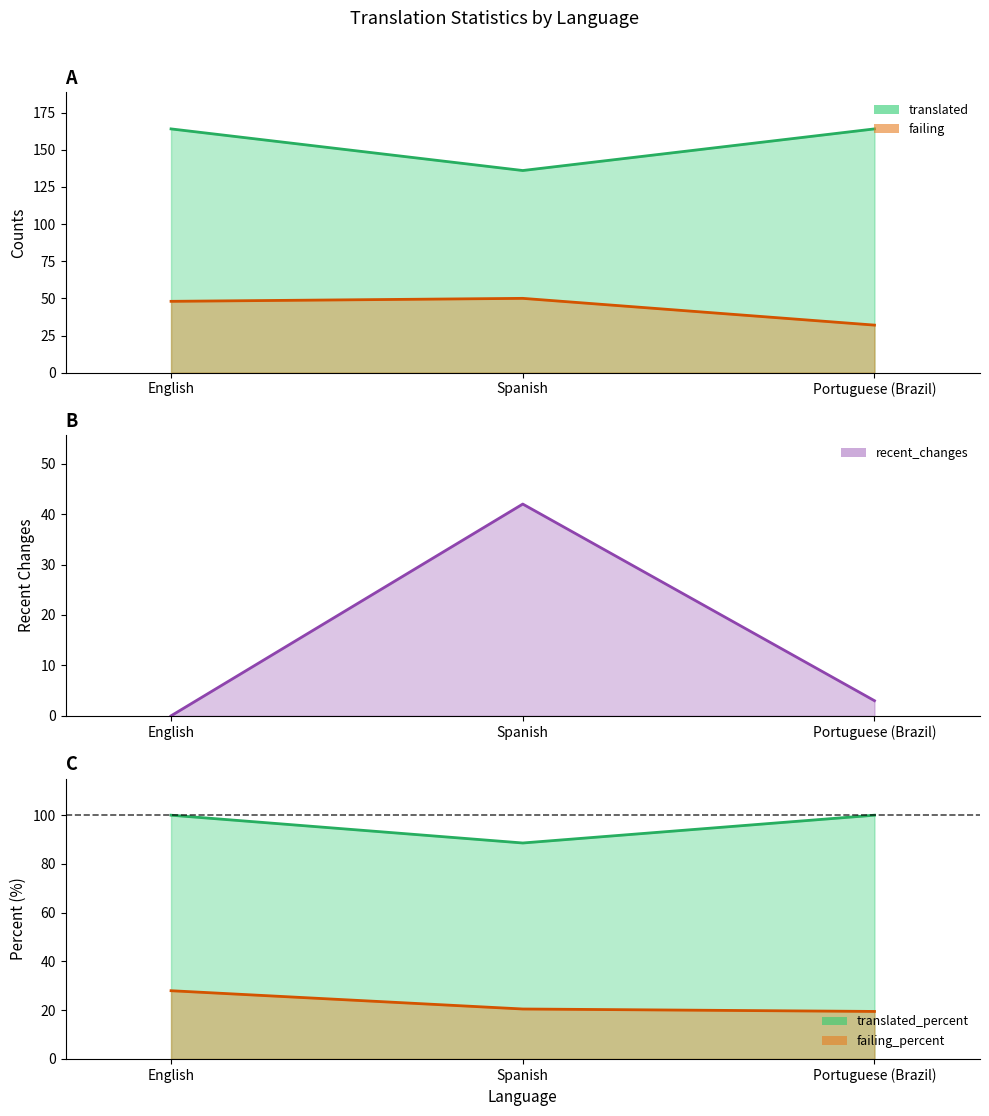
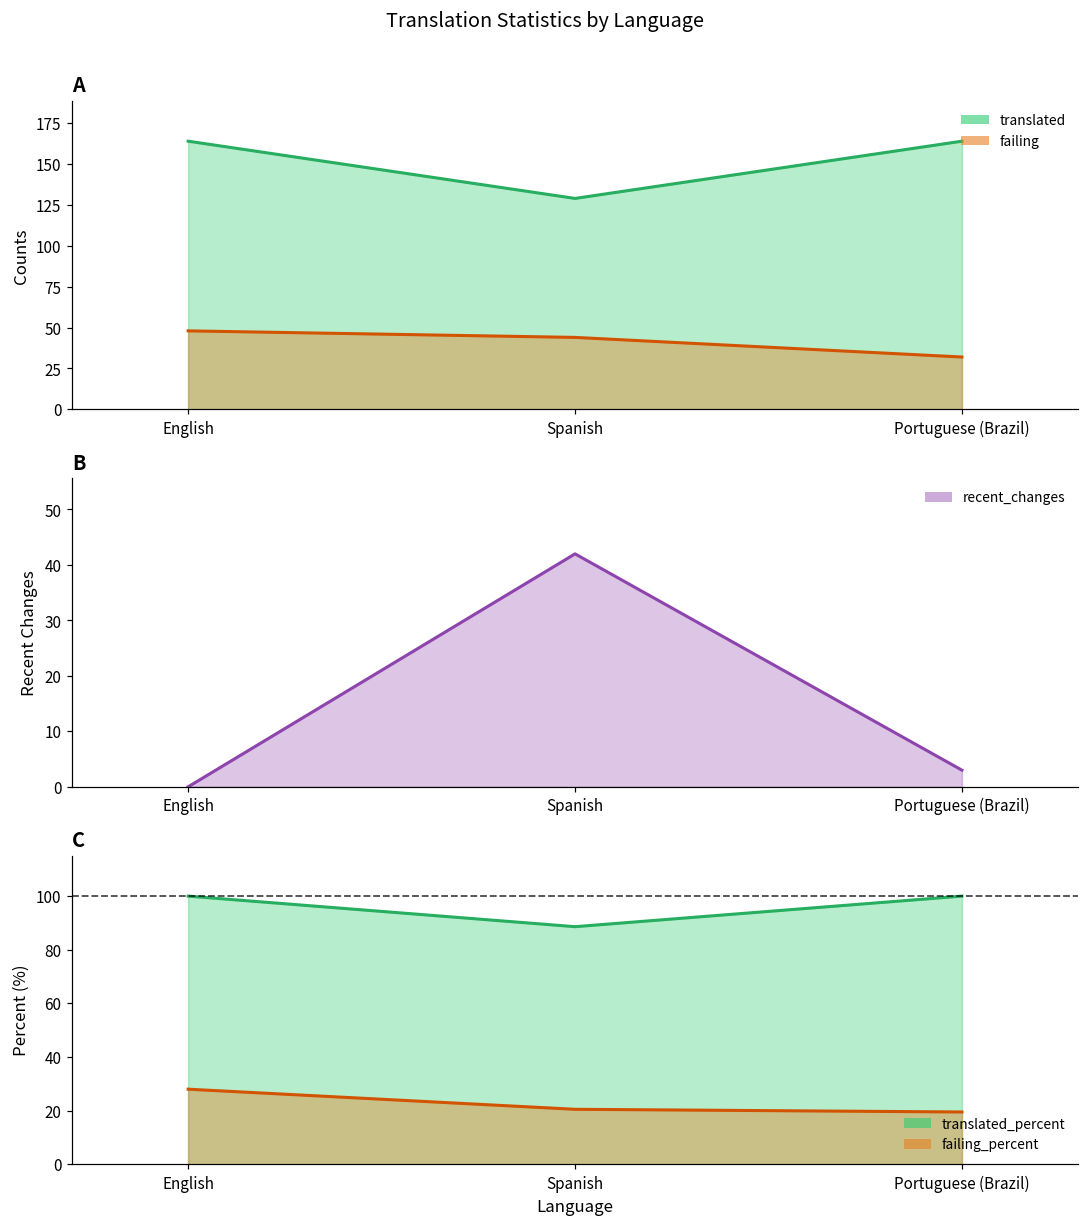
  {
    "A": {
      "translated": {
        "English": 164,
-       "Spanish": 136,
+       "Spanish": 129,
        "Portuguese (Brazil)": 164
      },
      "failing": {
        "English": 48,
-       "Spanish": 50,
+       "Spanish": 44,
        "Portuguese (Brazil)": 32
      }
    },
    "B": {
      "English": 0,
      "Spanish": 42,
      "Portuguese (Brazil)": 3
    },
    "C": {
      "translated_percent": {
        "English": 100,
        "Spanish": 89,
        "Portuguese (Brazil)": 100
      },
      "failing_percent": {
        "English": 28,
        "Spanish": 21,
        "Portuguese (Brazil)": 20
      }
    }
  }
